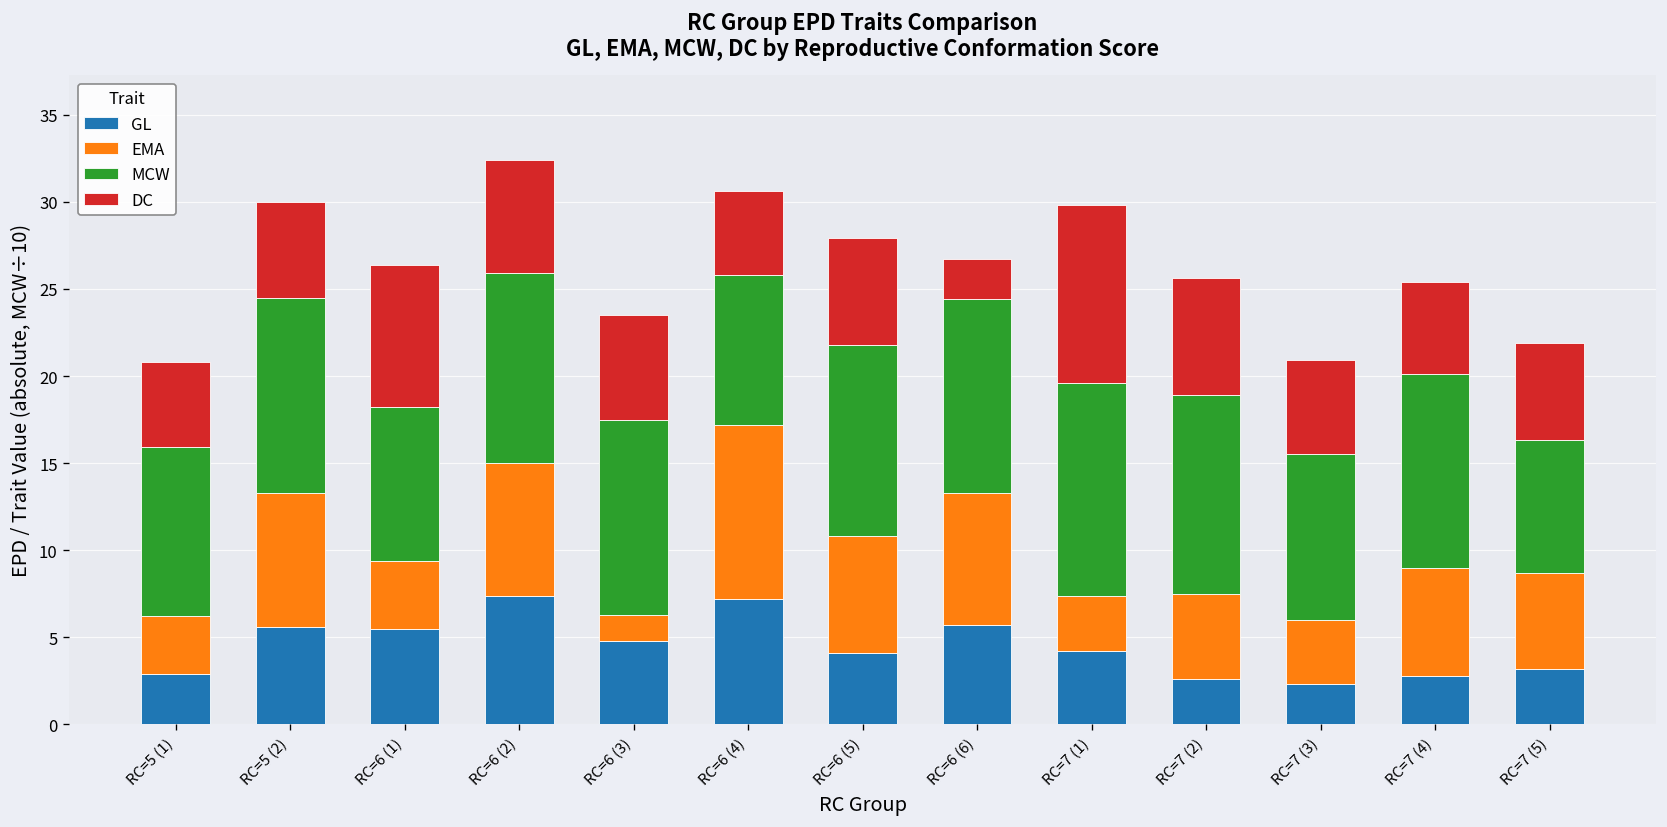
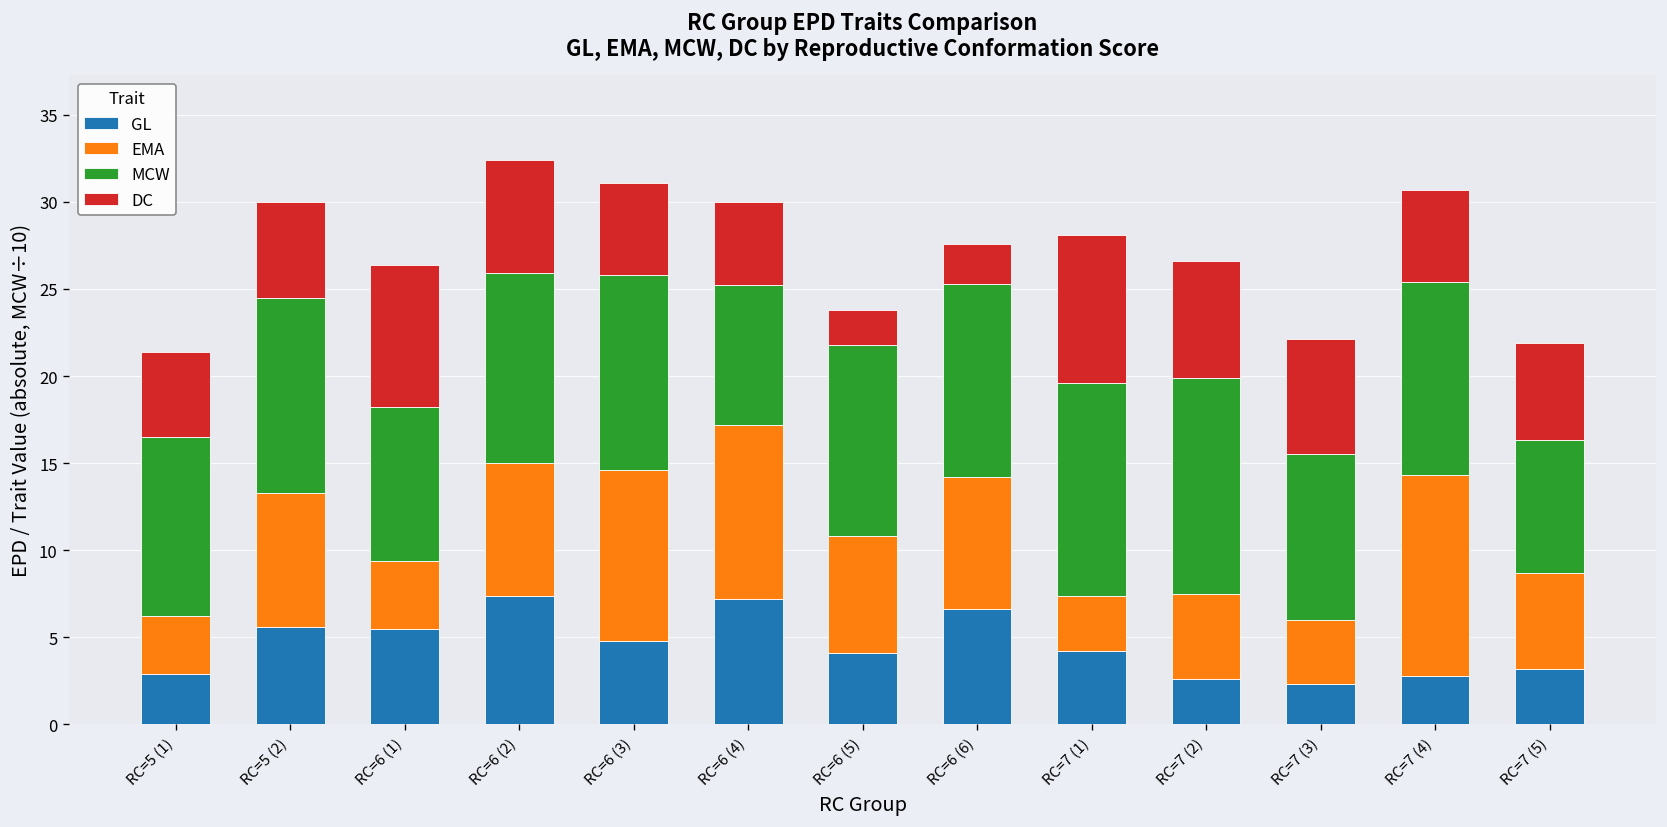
  {
    "GL": {
      "RC=5 (1)": 2.9,
      "RC=5 (2)": 5.6,
      "RC=6 (1)": 5.5,
      "RC=6 (2)": 7.4,
      "RC=6 (3)": 4.8,
      "RC=6 (4)": 7.2,
      "RC=6 (5)": 4.1,
-     "RC=6 (6)": 5.7,
+     "RC=6 (6)": 6.6,
      "RC=7 (1)": 4.2,
      "RC=7 (2)": 2.6,
      "RC=7 (3)": 2.3,
      "RC=7 (4)": 2.8,
      "RC=7 (5)": 3.2
    },
    "EMA": {
      "RC=5 (1)": 3.3,
      "RC=5 (2)": 7.7,
      "RC=6 (1)": 3.9,
      "RC=6 (2)": 7.6,
-     "RC=6 (3)": 1.5,
+     "RC=6 (3)": 9.8,
      "RC=6 (4)": 10.0,
      "RC=6 (5)": 6.7,
      "RC=6 (6)": 7.6,
      "RC=7 (1)": 3.2,
      "RC=7 (2)": 4.9,
      "RC=7 (3)": 3.7,
-     "RC=7 (4)": 6.2,
+     "RC=7 (4)": 11.5,
      "RC=7 (5)": 5.5
    },
    "MCW": {
-     "RC=5 (1)": 9.7,
+     "RC=5 (1)": 10.3,
      "RC=5 (2)": 11.2,
      "RC=6 (1)": 8.8,
      "RC=6 (2)": 10.9,
      "RC=6 (3)": 11.2,
-     "RC=6 (4)": 8.6,
+     "RC=6 (4)": 8.0,
      "RC=6 (5)": 11.0,
      "RC=6 (6)": 11.1,
      "RC=7 (1)": 12.2,
-     "RC=7 (2)": 11.4,
+     "RC=7 (2)": 12.4,
      "RC=7 (3)": 9.5,
      "RC=7 (4)": 11.1,
      "RC=7 (5)": 7.6
    },
    "DC": {
      "RC=5 (1)": 4.9,
      "RC=5 (2)": 5.5,
      "RC=6 (1)": 8.2,
      "RC=6 (2)": 6.5,
-     "RC=6 (3)": 6.0,
+     "RC=6 (3)": 5.3,
      "RC=6 (4)": 4.8,
-     "RC=6 (5)": 6.1,
+     "RC=6 (5)": 2.0,
      "RC=6 (6)": 2.3,
-     "RC=7 (1)": 10.2,
+     "RC=7 (1)": 8.5,
      "RC=7 (2)": 6.7,
-     "RC=7 (3)": 5.4,
+     "RC=7 (3)": 6.6,
      "RC=7 (4)": 5.3,
      "RC=7 (5)": 5.6
    }
  }
